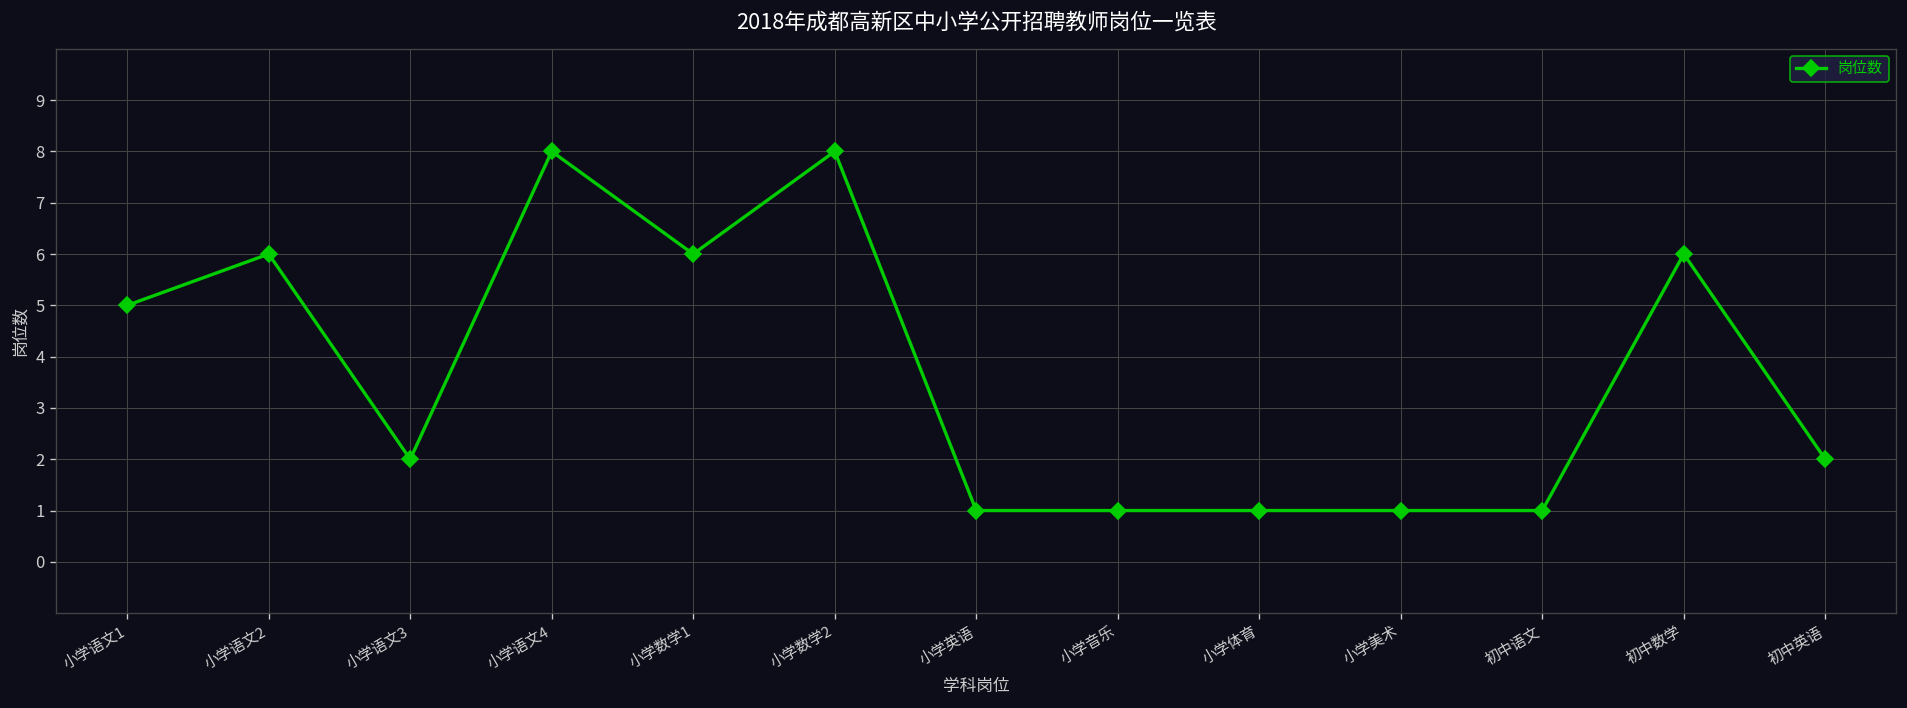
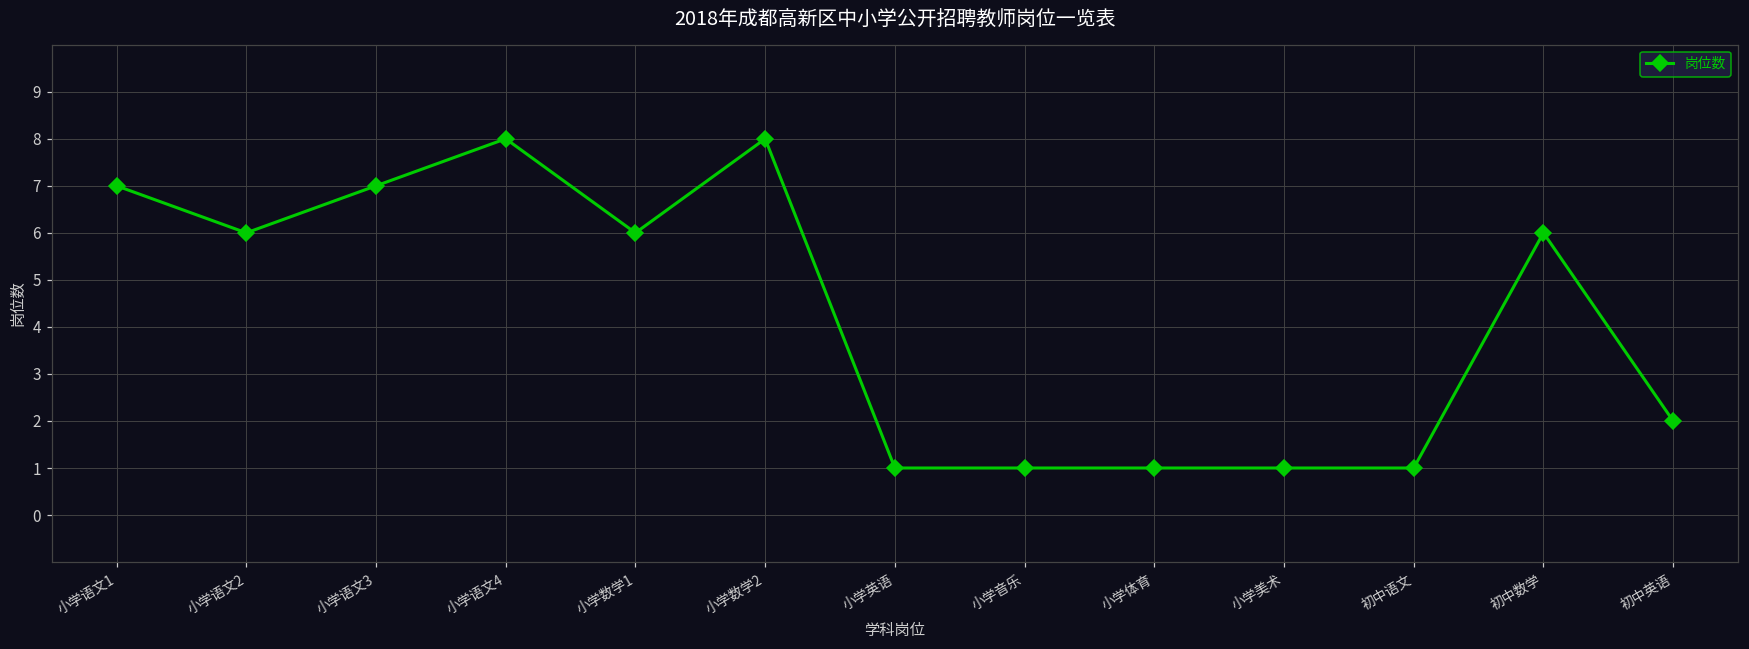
  {
-   "小学语文1": 5,
+   "小学语文1": 7,
    "小学语文2": 6,
-   "小学语文3": 2,
+   "小学语文3": 7,
    "小学语文4": 8,
    "小学数学1": 6,
    "小学数学2": 8,
    "小学英语": 1,
    "小学音乐": 1,
    "小学体育": 1,
    "小学美术": 1,
    "初中语文": 1,
    "初中数学": 6,
    "初中英语": 2
  }
